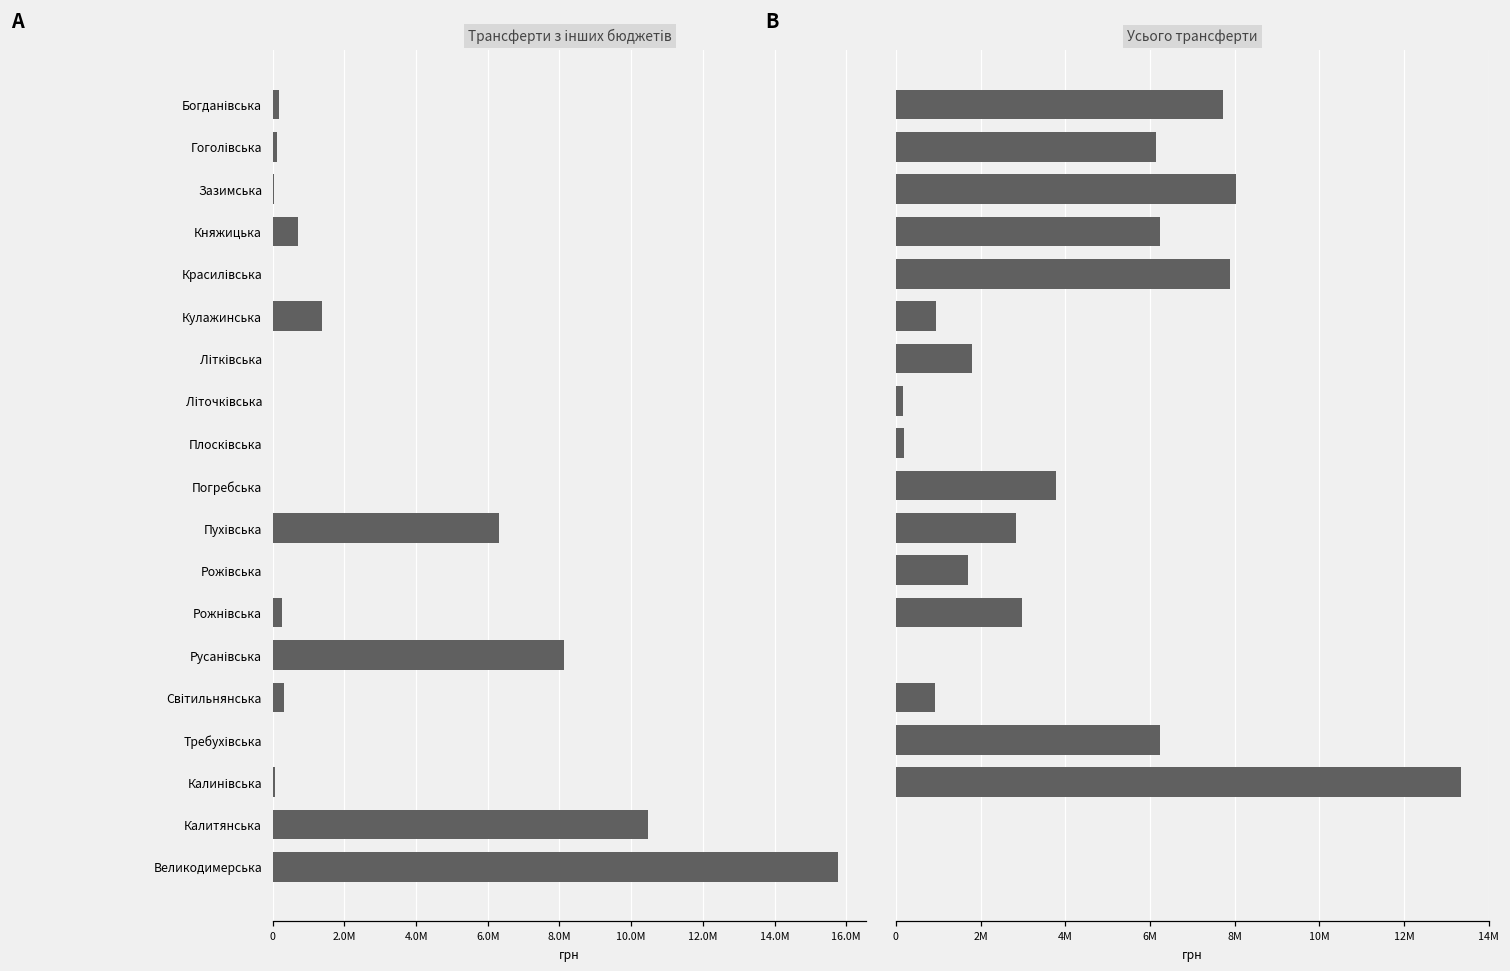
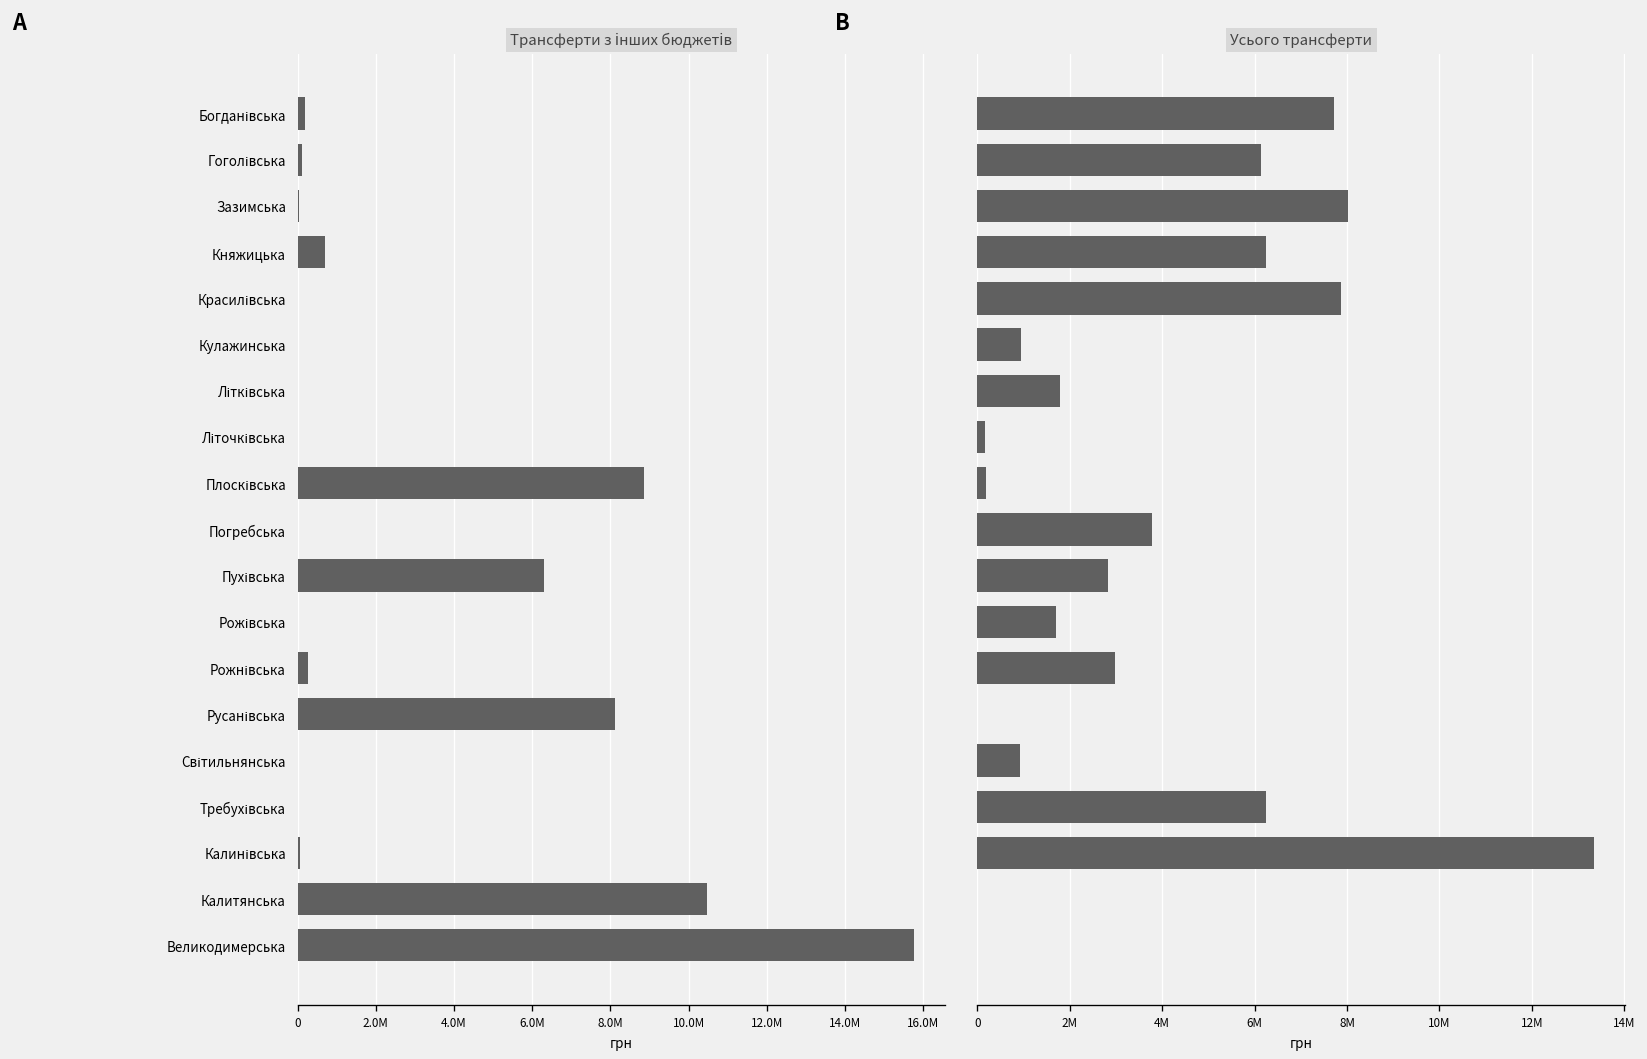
  {
    "Трансферти з інших бюджетів": {
      "Богданівська": 200000,
      "Гоголівська": 100000,
      "Княжицька": 700000,
      "Красилівська": 0,
-     "Кулажинська": 1400000,
+     "Кулажинська": 0,
      "Літочківська": 0,
-     "Плосківська": 0,
+     "Плосківська": 8900000,
      "Погребська": 0,
      "Пухівська": 6300000,
      "Рожівська": 0,
      "Рожнівська": 300000,
      "Русанівська": 8100000,
-     "Світильнянська": 300000,
+     "Світильнянська": 0,
      "Требухівська": 0,
      "Калитянська": 10500000,
      "Великодимерська": 15800000
    }
  }
